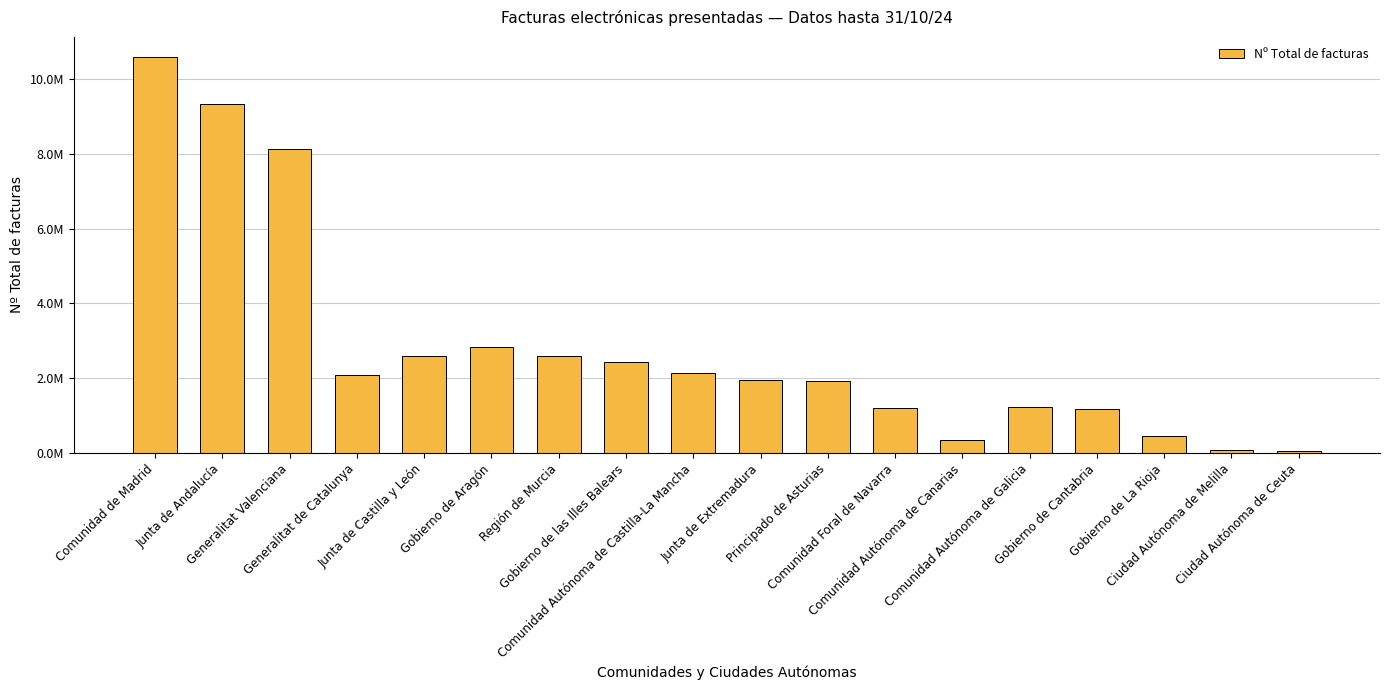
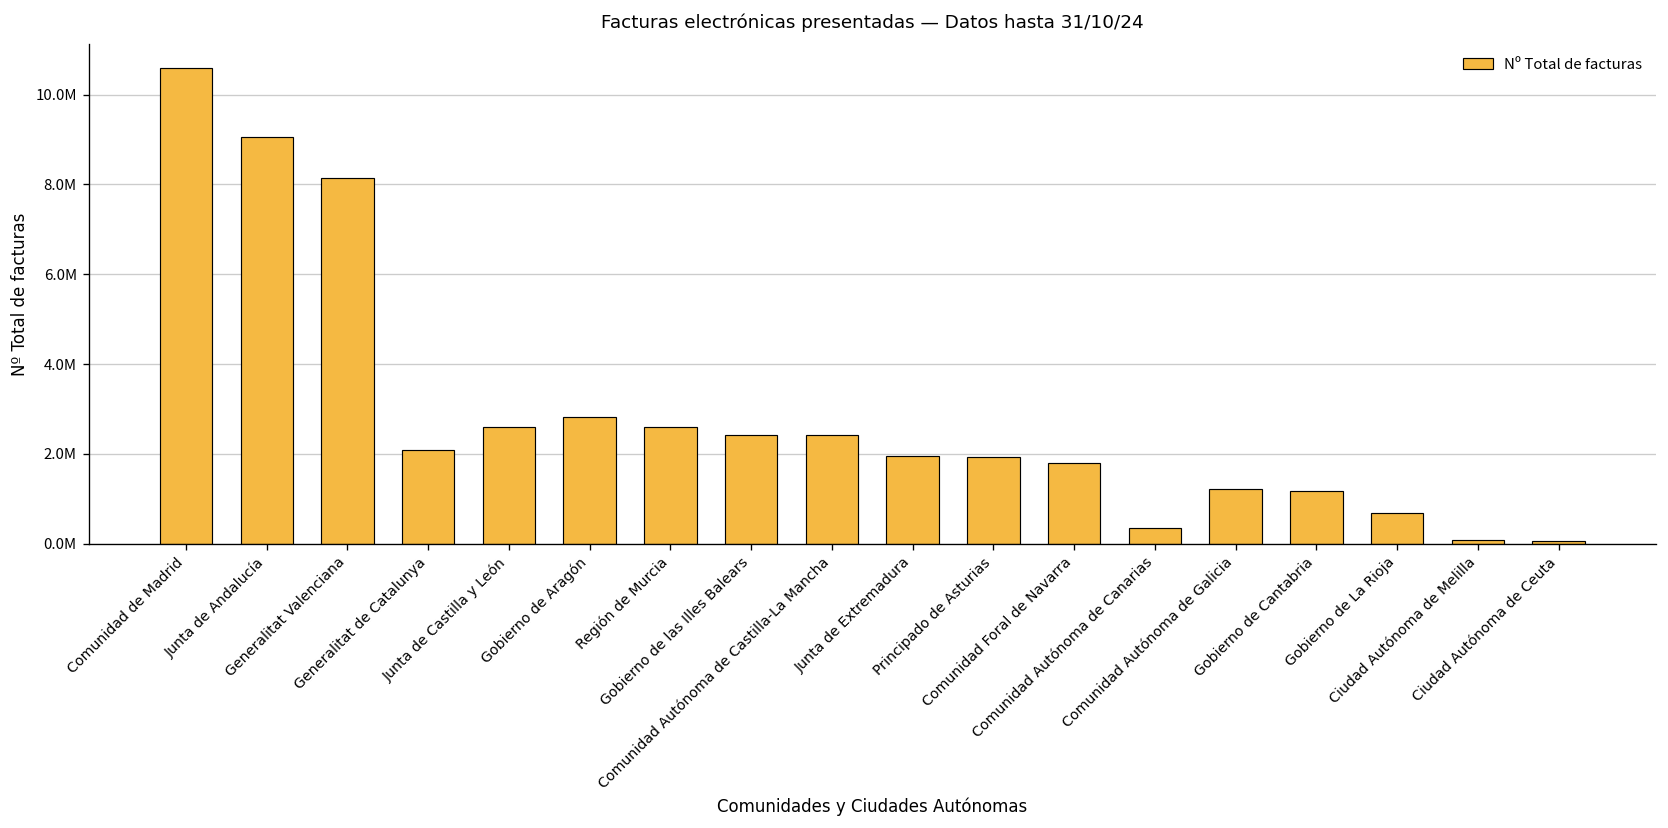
  {
    "Comunidad de Madrid": 10600000,
-   "Junta de Andalucía": 9300000,
+   "Junta de Andalucía": 9100000,
    "Generalitat Valenciana": 8100000,
    "Generalitat de Catalunya": 2100000,
    "Junta de Castilla y León": 2600000,
    "Gobierno de Aragón": 2800000,
    "Región de Murcia": 2600000,
    "Gobierno de las Illes Balears": 2400000,
-   "Comunidad Autónoma de Castilla-La Mancha": 2100000,
+   "Comunidad Autónoma de Castilla-La Mancha": 2400000,
    "Junta de Extremadura": 2000000,
    "Principado de Asturias": 1900000,
-   "Comunidad Foral de Navarra": 1200000,
+   "Comunidad Foral de Navarra": 1800000,
    "Comunidad Autónoma de Canarias": 400000,
    "Comunidad Autónoma de Galicia": 1200000,
    "Gobierno de Cantabria": 1200000,
-   "Gobierno de La Rioja": 400000,
+   "Gobierno de La Rioja": 700000,
    "Ciudad Autónoma de Melilla": 100000
  }
